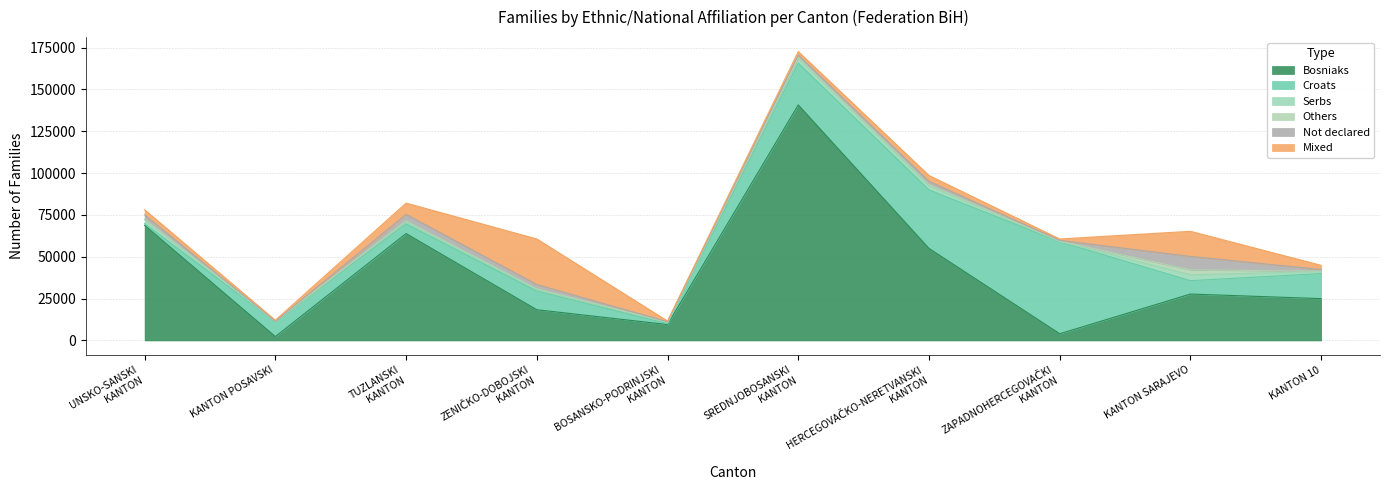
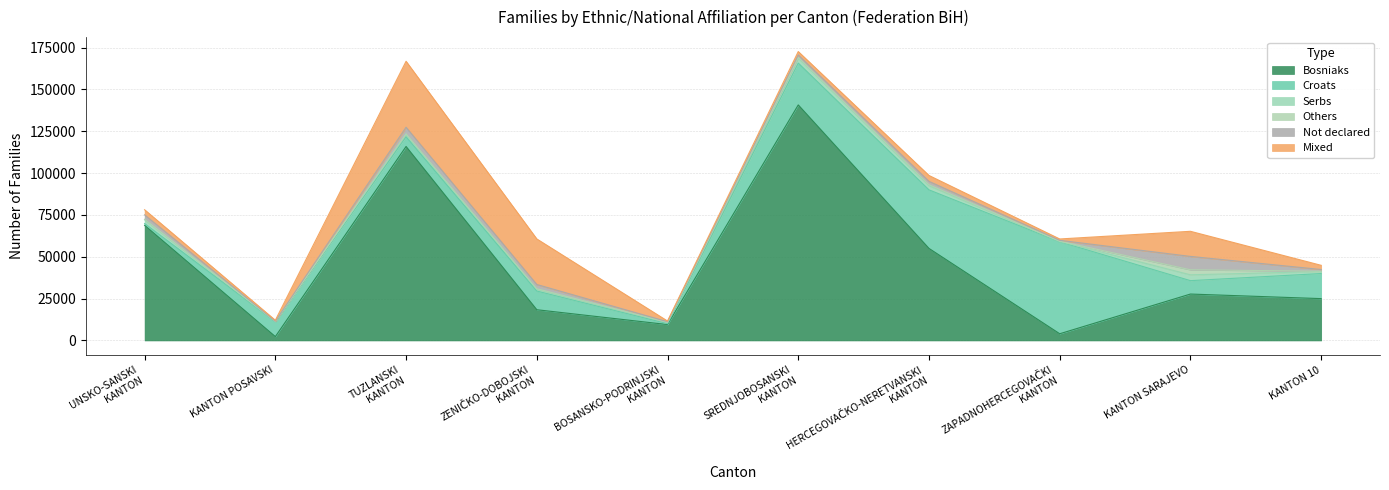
  {
    "Bosniaks": {
      "KANTON POSAVSKI": 2000,
-     "TUZLANSKI KANTON": 64000,
+     "TUZLANSKI KANTON": 116000,
      "ZENIČKO-DOBOJSKI KANTON": 18000,
      "SREDNJOBOSANSKI KANTON": 141000,
      "HERCEGOVAČKO-NERETVANSKI KANTON": 55000,
      "ZAPADNOHERCEGOVAČKI KANTON": 4000,
      "KANTON SARAJEVO": 28000,
      "KANTON 10": 25000
    },
    "Mixed": {
      "UNSKO-SANSKI KANTON": 3000,
-     "TUZLANSKI KANTON": 7000,
+     "TUZLANSKI KANTON": 39000,
      "ZENIČKO-DOBOJSKI KANTON": 27000,
      "SREDNJOBOSANSKI KANTON": 2000,
      "HERCEGOVAČKO-NERETVANSKI KANTON": 4000,
      "KANTON SARAJEVO": 15000,
      "KANTON 10": 3000
    }
  }
